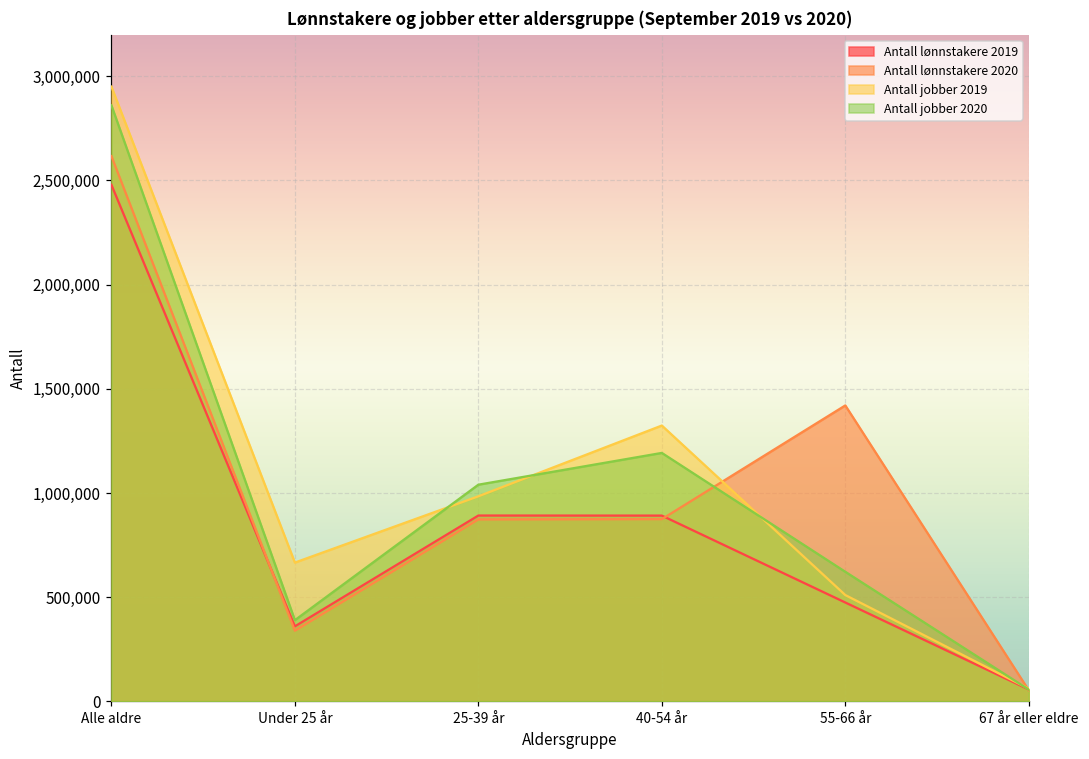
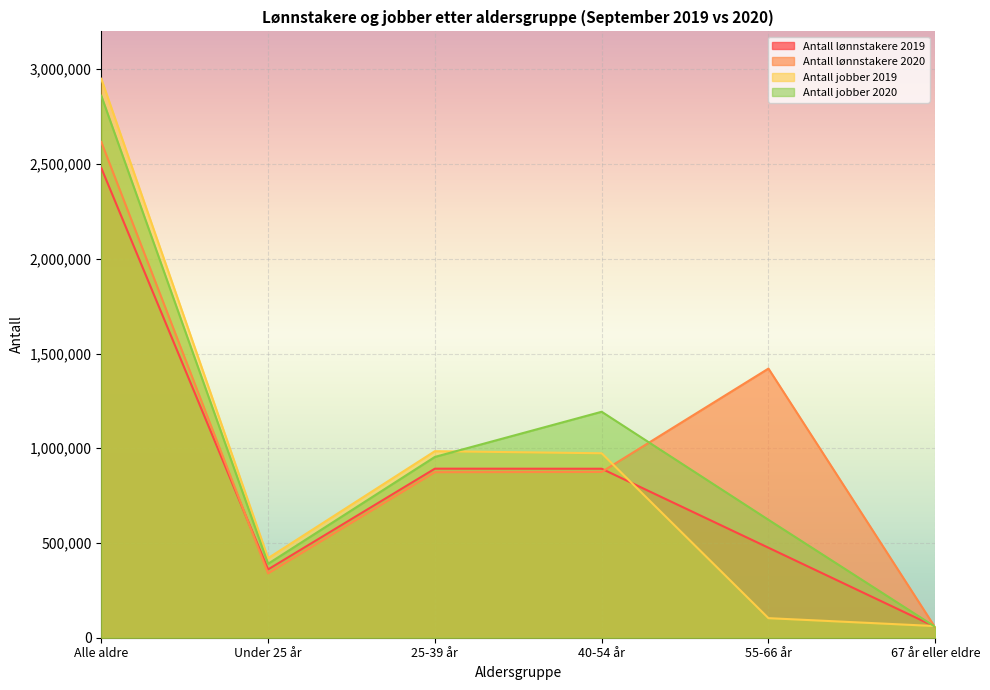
  {
    "Antall lønnstakere 2019": {
      "Alle aldre": "2,480,000",
      "Under 25 år": "360,000",
      "25-39 år": "890,000",
      "40-54 år": "890,000",
      "55-66 år": "470,000"
    },
    "Antall lønnstakere 2020": {
      "Alle aldre": "2,620,000",
      "Under 25 år": "340,000",
      "25-39 år": "870,000",
      "40-54 år": "870,000",
      "55-66 år": "1,420,000"
    },
    "Antall jobber 2019": {
      "Alle aldre": "2,950,000",
-     "Under 25 år": "670,000",
+     "Under 25 år": "420,000",
      "25-39 år": "980,000",
-     "40-54 år": "1,320,000",
-     "55-66 år": "510,000"
+     "40-54 år": "970,000",
+     "55-66 år": "100,000"
    },
    "Antall jobber 2020": {
      "Alle aldre": "2,860,000",
      "Under 25 år": "390,000",
-     "25-39 år": "1,040,000",
+     "25-39 år": "950,000",
      "40-54 år": "1,190,000",
      "55-66 år": "620,000"
    }
  }
